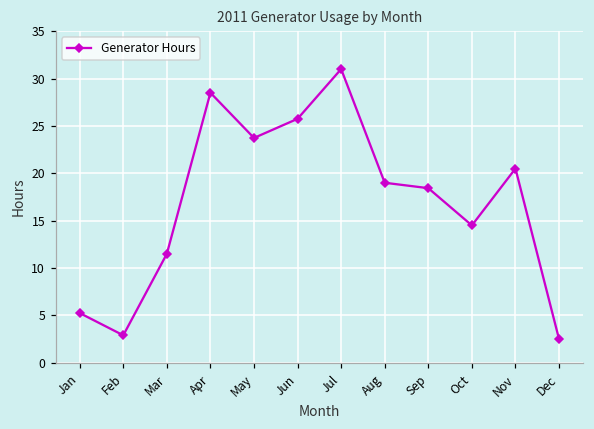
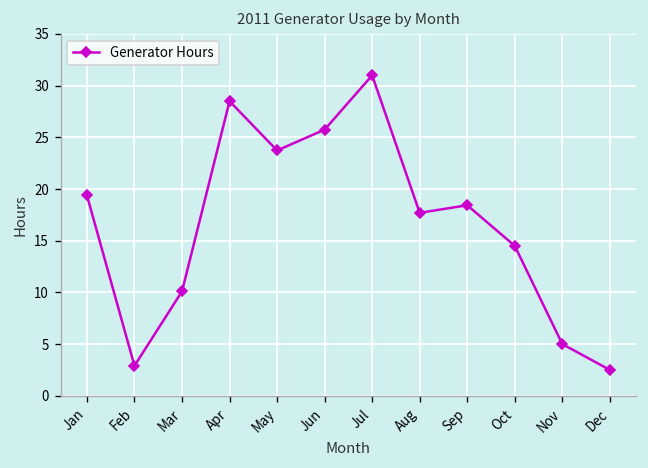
  {
-   "Jan": 5,
+   "Jan": 19,
    "Feb": 3,
-   "Mar": 12,
+   "Mar": 10,
    "Apr": 29,
    "May": 24,
    "Jun": 26,
    "Jul": 31,
-   "Aug": 19,
+   "Aug": 18,
    "Sep": 18,
    "Oct": 15,
-   "Nov": 21,
+   "Nov": 5,
    "Dec": 3
  }
